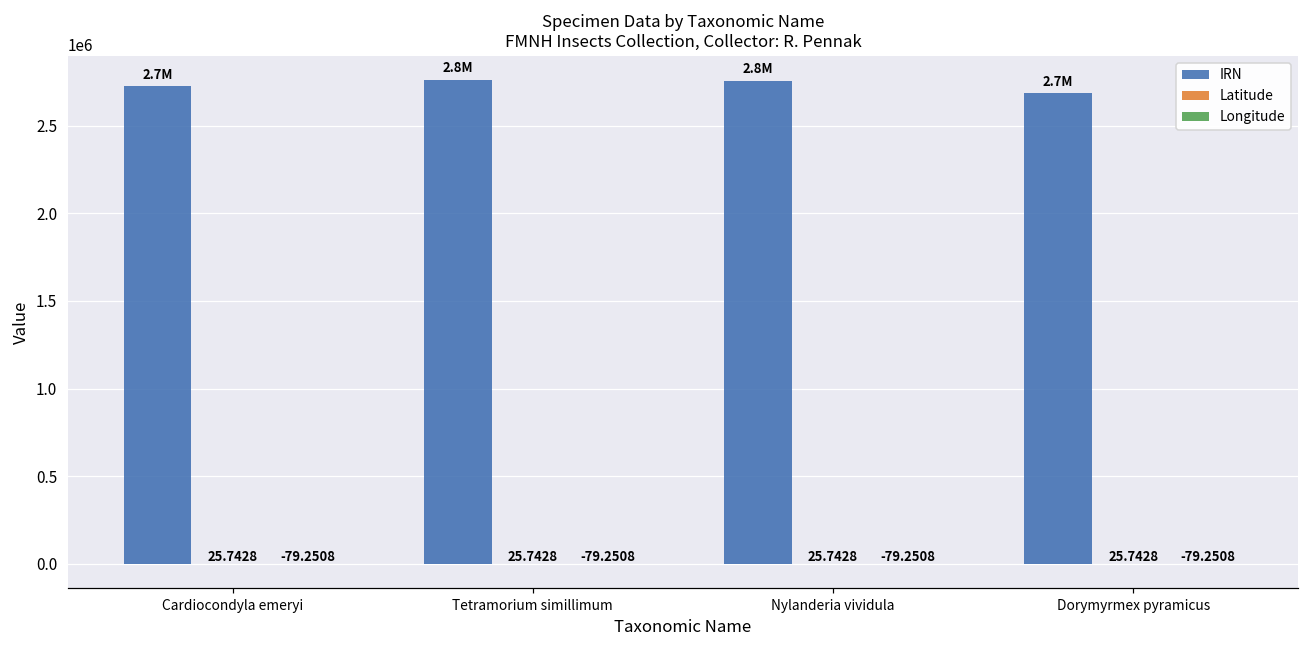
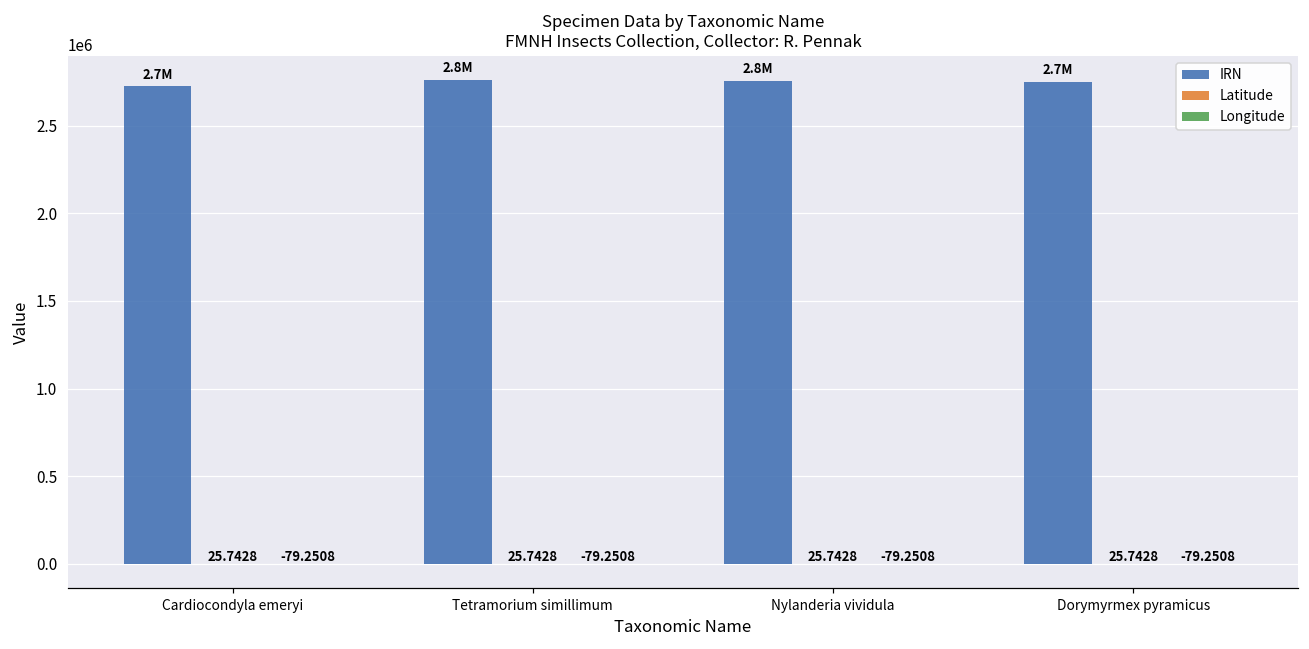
  {
    "IRN": {
-     "Dorymyrmex pyramicus": 2680000
+     "Dorymyrmex pyramicus": 2750000
    },
    "Latitude": {
      "Cardiocondyla emeryi": 25.7428,
      "Tetramorium simillimum": 25.7428,
      "Nylanderia vividula": 25.7428,
      "Dorymyrmex pyramicus": 25.7428
    },
    "Longitude": {
      "Cardiocondyla emeryi": -79.2508,
      "Tetramorium simillimum": -79.2508,
      "Nylanderia vividula": -79.2508,
      "Dorymyrmex pyramicus": -79.2508
    }
  }
